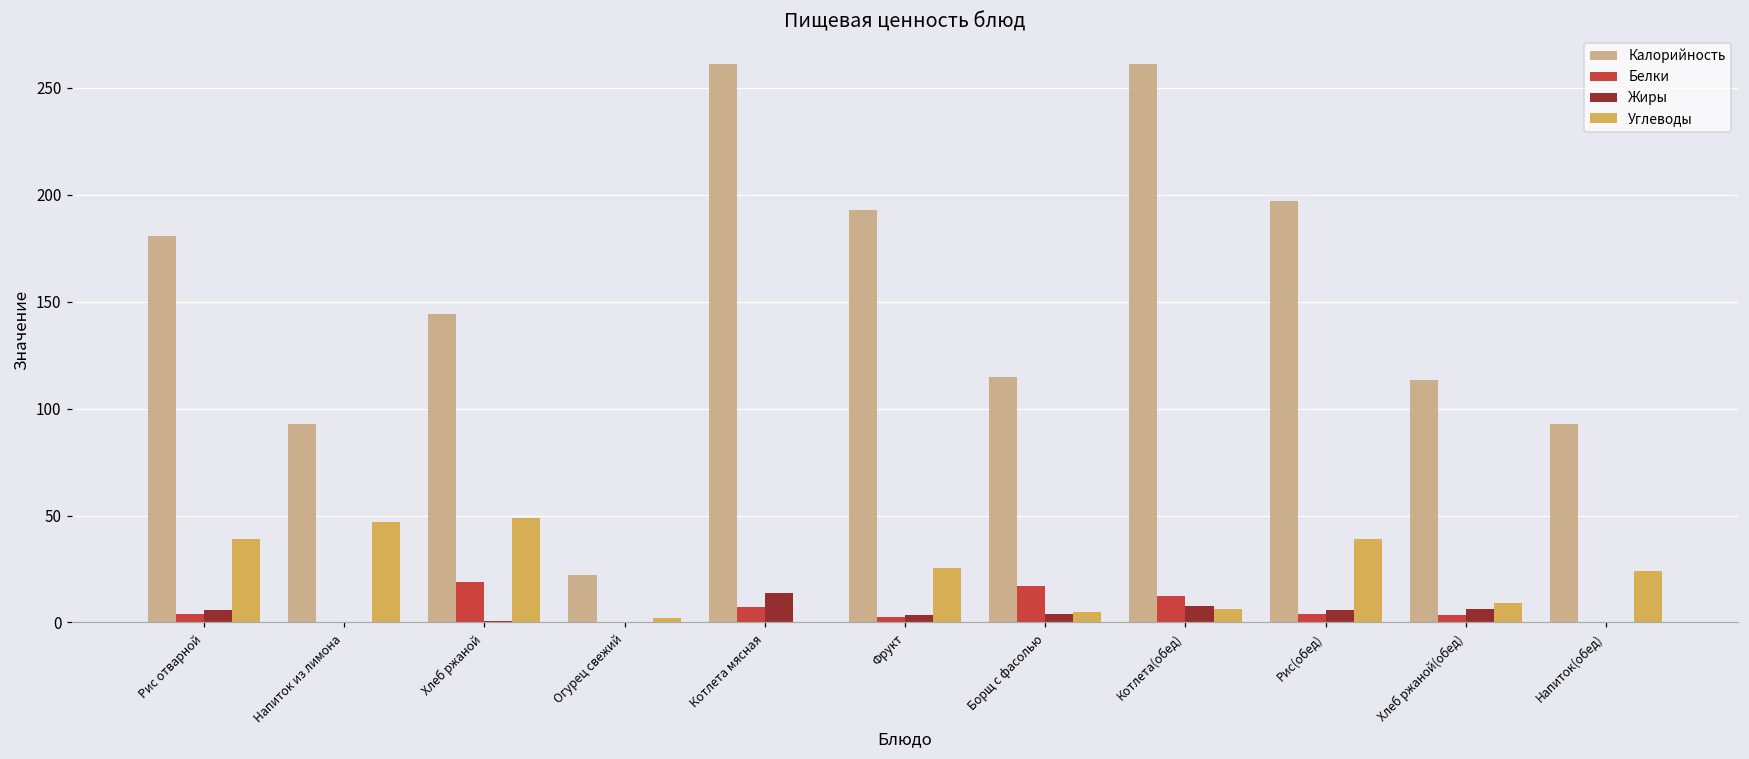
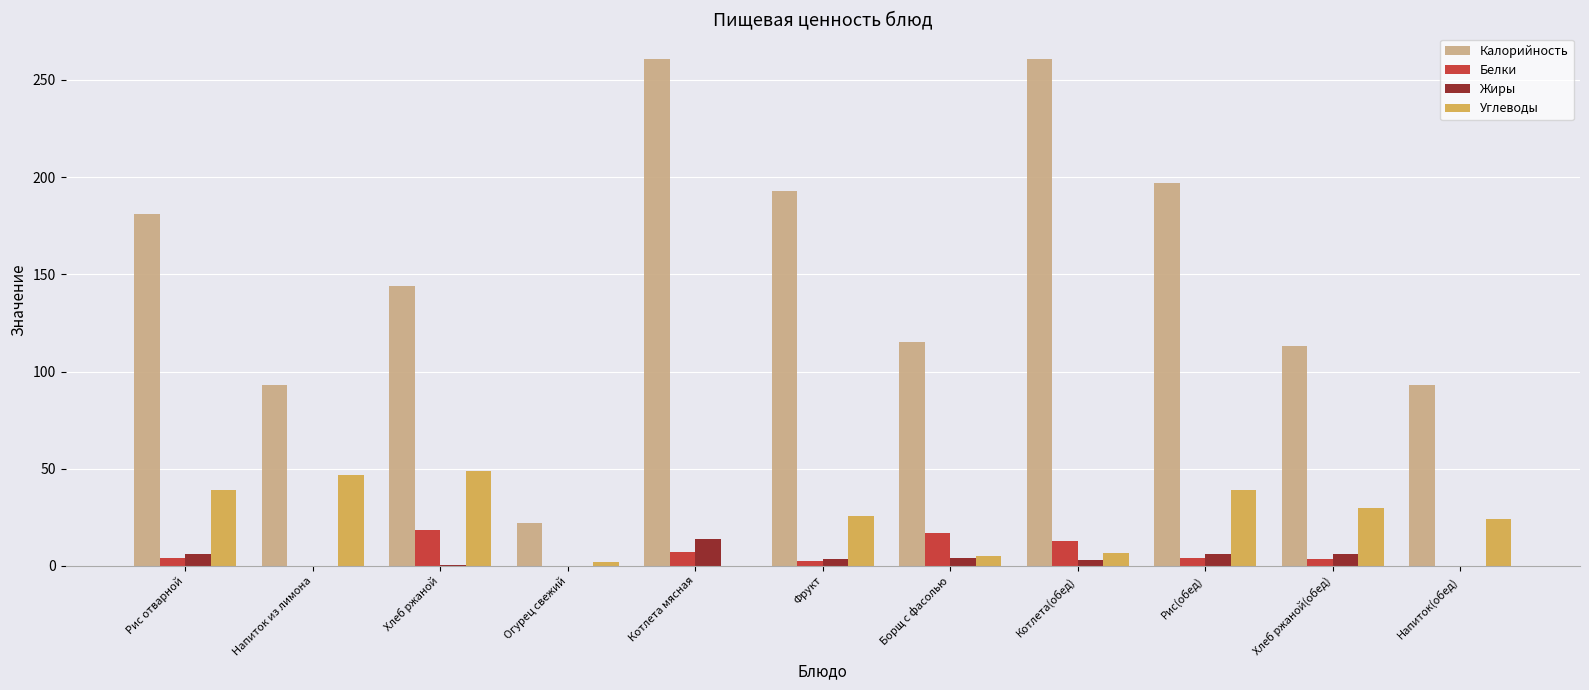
  {
    "Калорийность": {
      "Рис отварной": 181,
      "Напиток из лимона": 93,
      "Хлеб ржаной": 144,
      "Огурец свежий": 22,
      "Котлета мясная": 261,
      "Фрукт": 193,
      "Борщ с фасолью": 115,
      "Котлета(обед)": 261,
      "Рис(обед)": 197,
      "Хлеб ржаной(обед)": 113,
      "Напиток(обед)": 93
    },
    "Белки": {
      "Рис отварной": 4,
      "Напиток из лимона": 0,
      "Хлеб ржаной": 19,
      "Огурец свежий": 0,
      "Котлета мясная": 7,
      "Фрукт": 2,
      "Борщ с фасолью": 17,
      "Котлета(обед)": 13,
      "Рис(обед)": 4,
      "Хлеб ржаной(обед)": 3,
      "Напиток(обед)": 0
    },
    "Жиры": {
      "Рис отварной": 6,
      "Напиток из лимона": 0,
      "Огурец свежий": 0,
      "Котлета мясная": 14,
      "Фрукт": 3,
      "Борщ с фасолью": 4,
-     "Котлета(обед)": 8,
+     "Котлета(обед)": 3,
      "Рис(обед)": 6,
      "Хлеб ржаной(обед)": 6,
      "Напиток(обед)": 0
    },
    "Углеводы": {
      "Рис отварной": 39,
      "Напиток из лимона": 47,
      "Хлеб ржаной": 49,
      "Огурец свежий": 2,
      "Фрукт": 25,
      "Борщ с фасолью": 5,
      "Котлета(обед)": 6,
      "Рис(обед)": 39,
-     "Хлеб ржаной(обед)": 9,
+     "Хлеб ржаной(обед)": 30,
      "Напиток(обед)": 24
    }
  }
